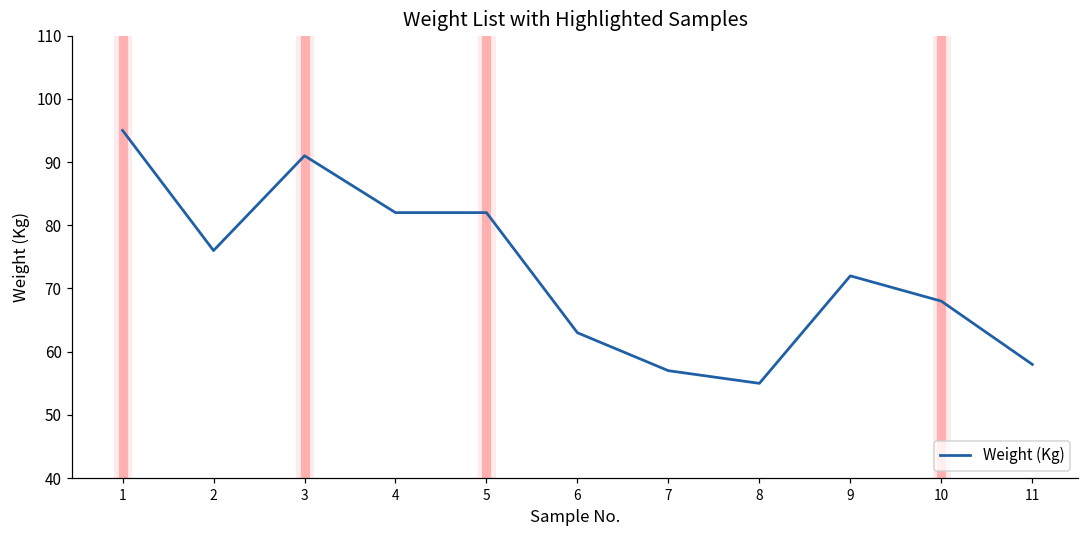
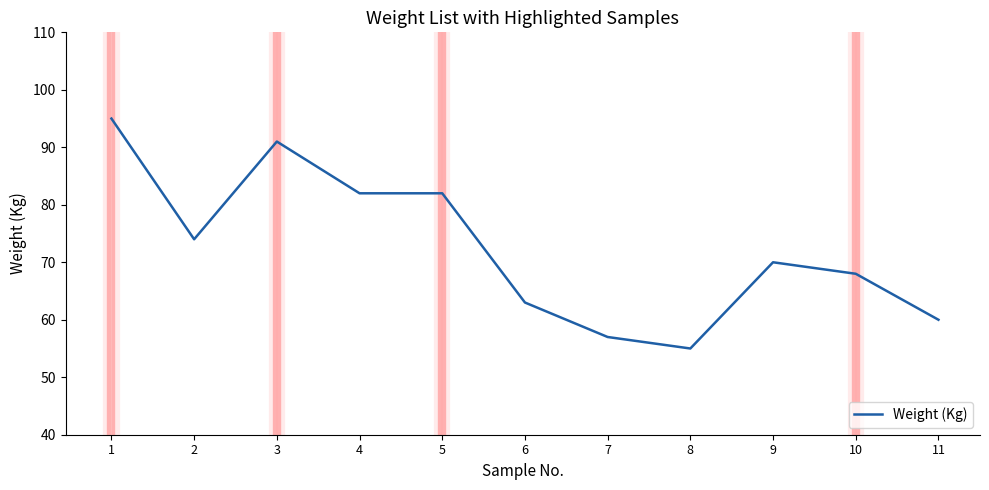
  {
    "1": 95,
-   "2": 76,
+   "2": 74,
    "3": 91,
    "4": 82,
    "5": 82,
    "6": 63,
    "7": 57,
    "8": 55,
-   "9": 72,
+   "9": 70,
    "10": 68,
-   "11": 58
+   "11": 60
  }
